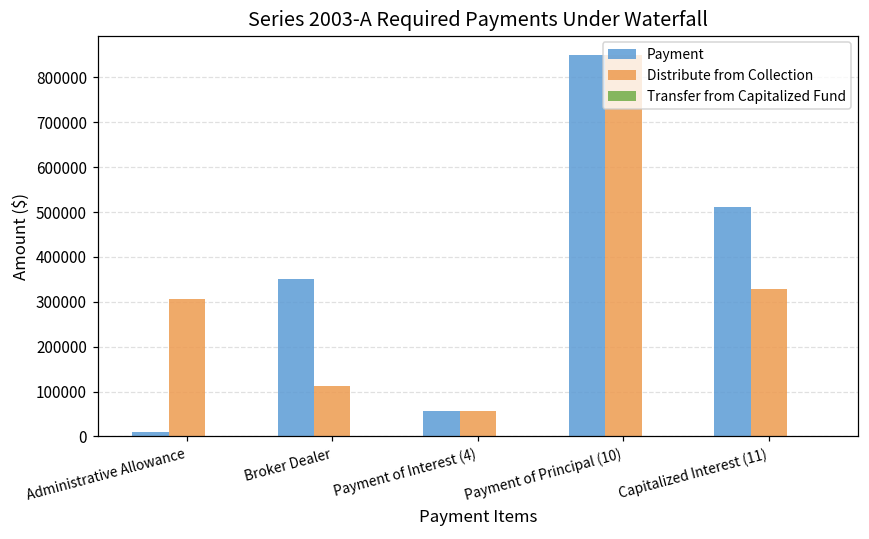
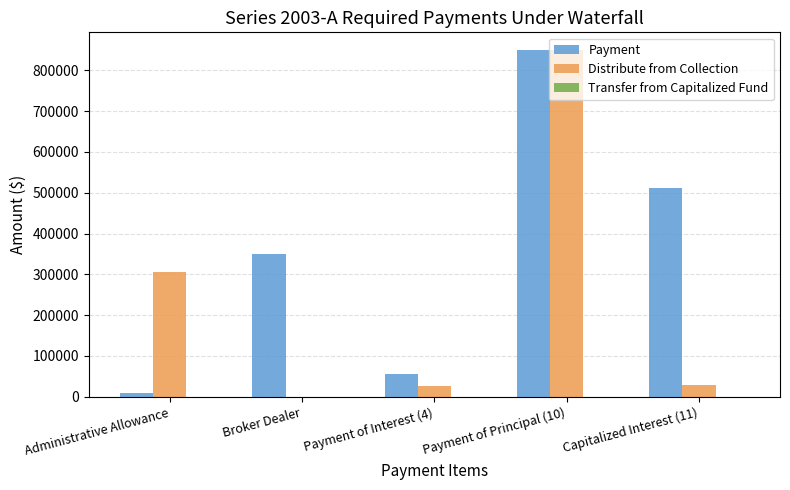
  {
    "Payment": {
      "Administrative Allowance": 10000,
      "Broker Dealer": 350000,
      "Payment of Interest (4)": 60000,
      "Payment of Principal (10)": 850000,
      "Capitalized Interest (11)": 510000
    },
    "Distribute from Collection": {
      "Administrative Allowance": 310000,
-     "Broker Dealer": 110000,
-     "Payment of Interest (4)": 60000,
-     "Capitalized Interest (11)": 330000
+     "Broker Dealer": 0,
+     "Payment of Interest (4)": 30000,
+     "Capitalized Interest (11)": 30000
    },
    "Transfer from Capitalized Fund": {
      "Administrative Allowance": 0,
      "Broker Dealer": 0,
      "Payment of Interest (4)": 0,
      "Payment of Principal (10)": 0,
      "Capitalized Interest (11)": 0
    }
  }
